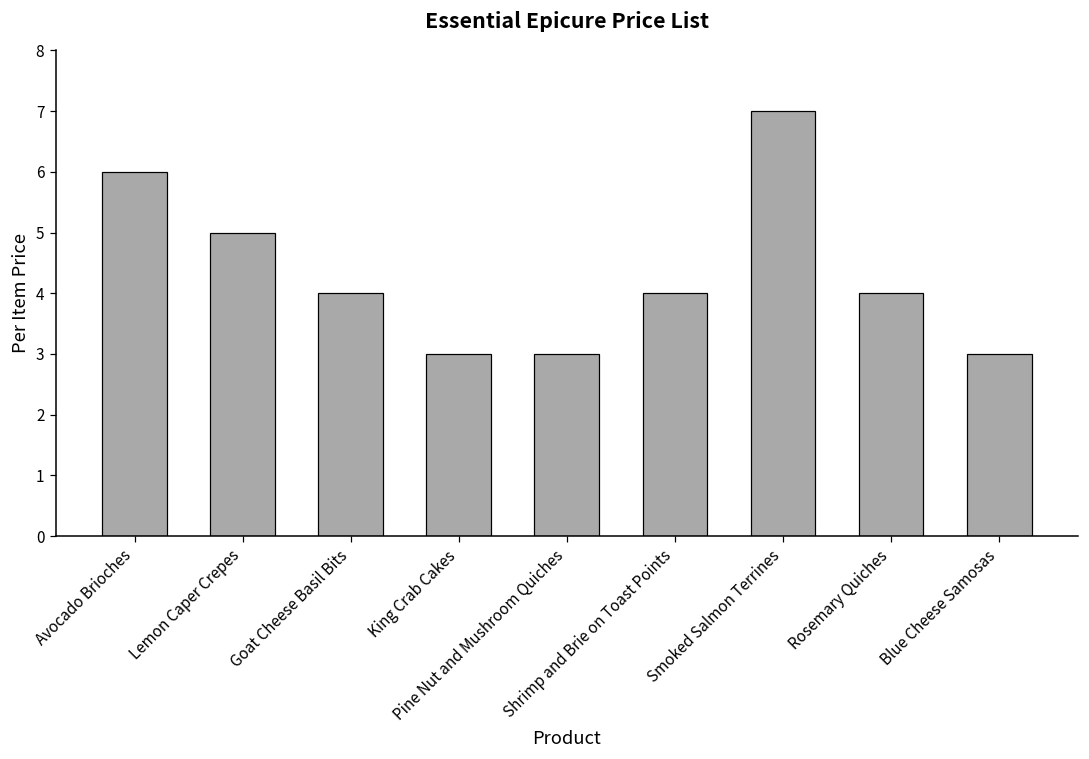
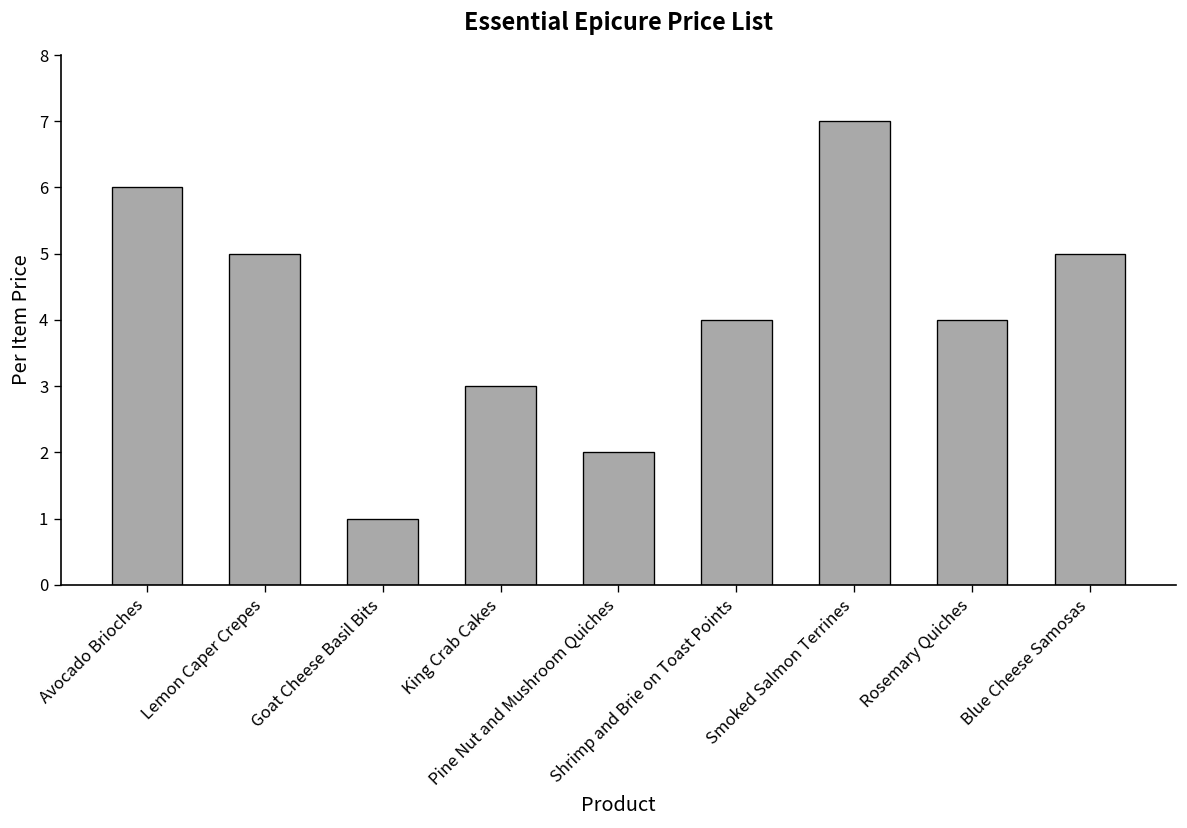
  {
    "Avocado Brioches": 6,
    "Lemon Caper Crepes": 5,
-   "Goat Cheese Basil Bits": 4,
+   "Goat Cheese Basil Bits": 1,
    "King Crab Cakes": 3,
-   "Pine Nut and Mushroom Quiches": 3,
+   "Pine Nut and Mushroom Quiches": 2,
    "Shrimp and Brie on Toast Points": 4,
    "Smoked Salmon Terrines": 7,
    "Rosemary Quiches": 4,
-   "Blue Cheese Samosas": 3
+   "Blue Cheese Samosas": 5
  }
